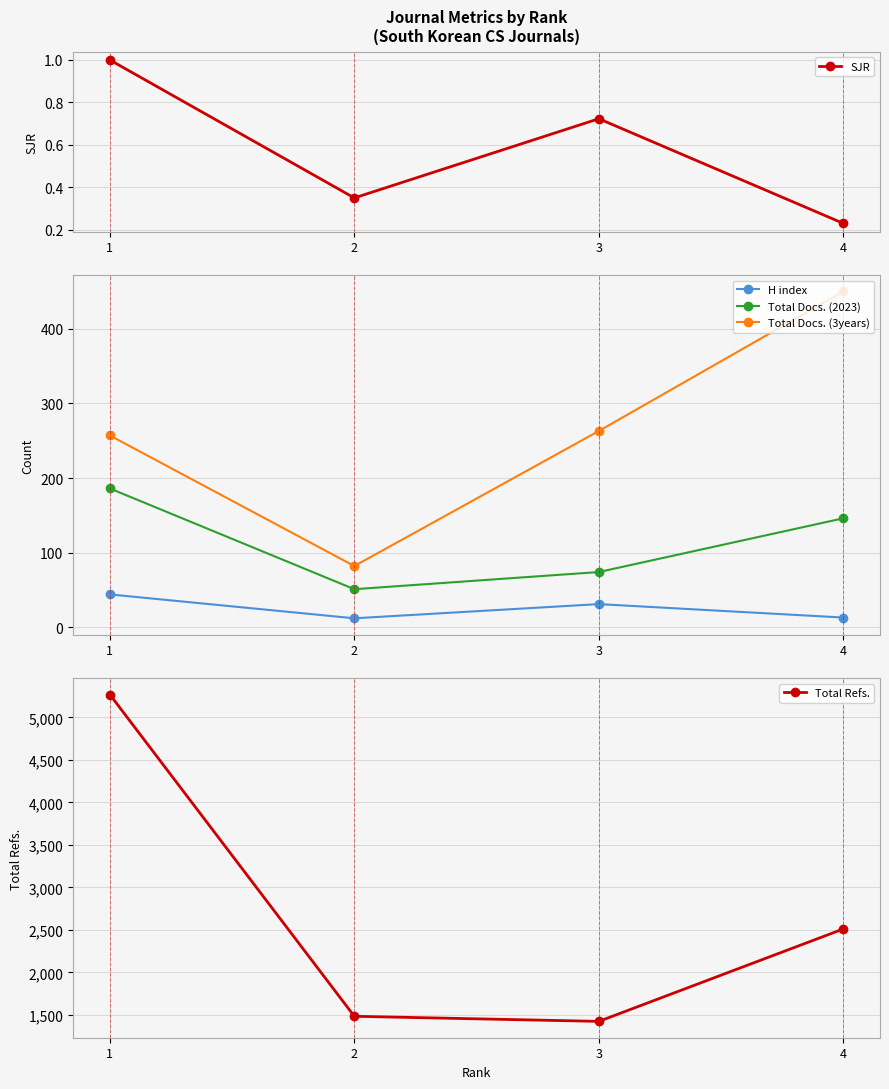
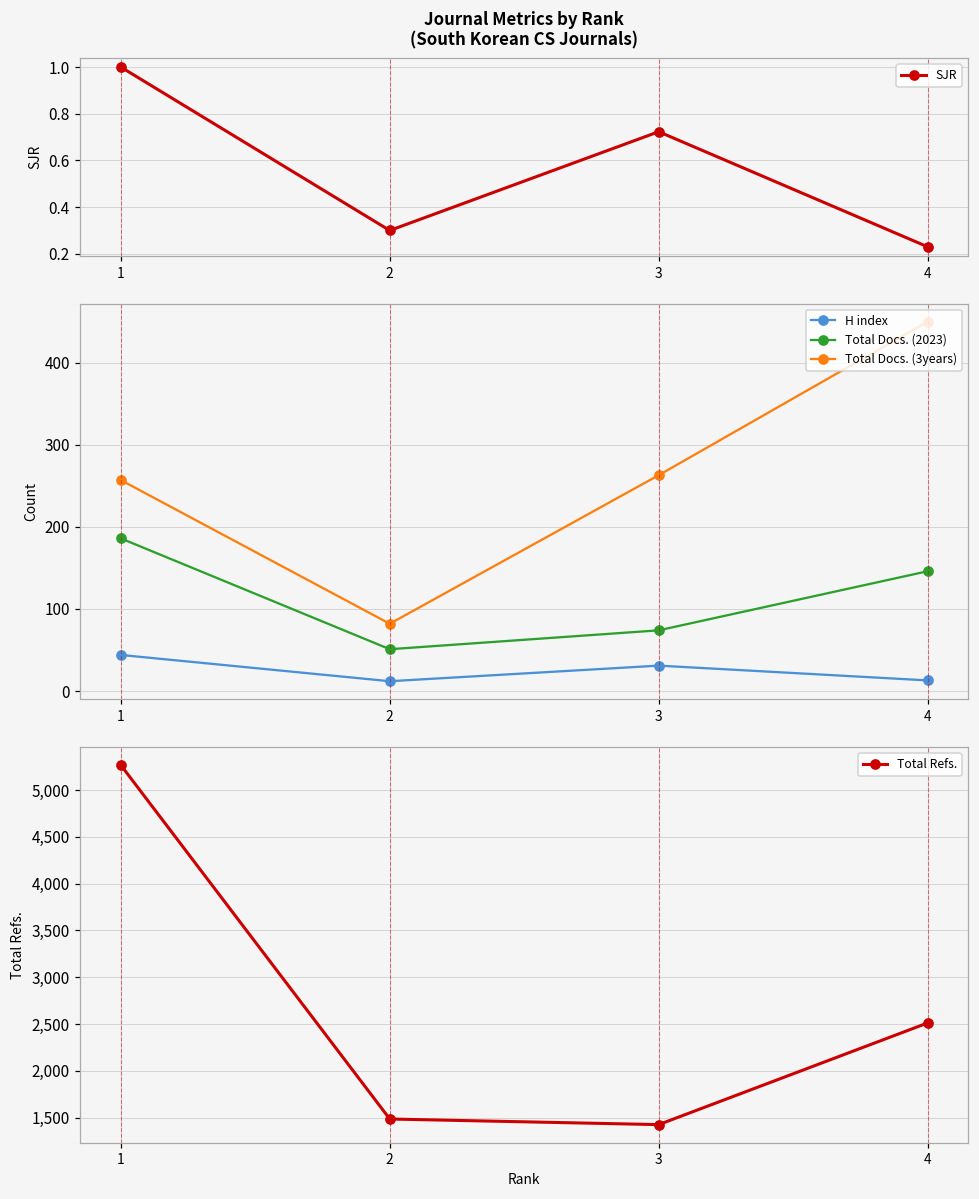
  {
    "Journal Metrics by Rank (South Korean CS Journals)": {
      "1": 1.00,
-     "2": 0.35,
+     "2": 0.30,
      "3": 0.72,
      "4": 0.23
    }
  }
